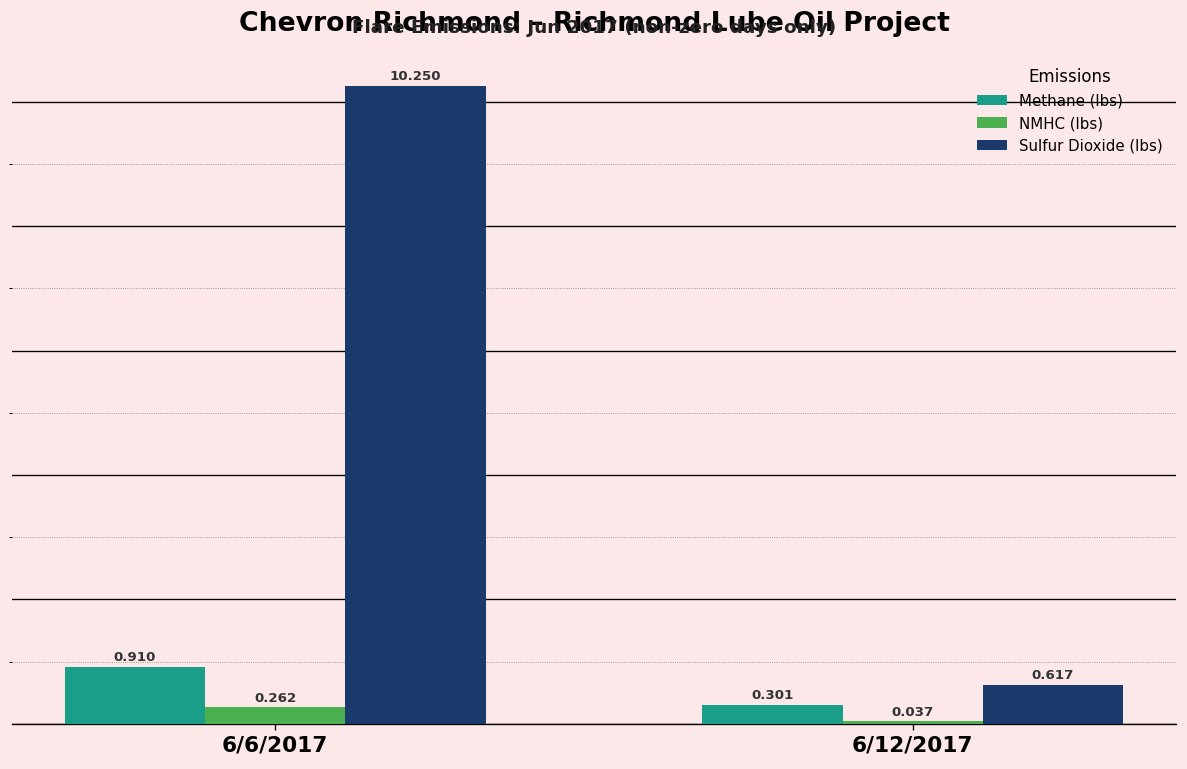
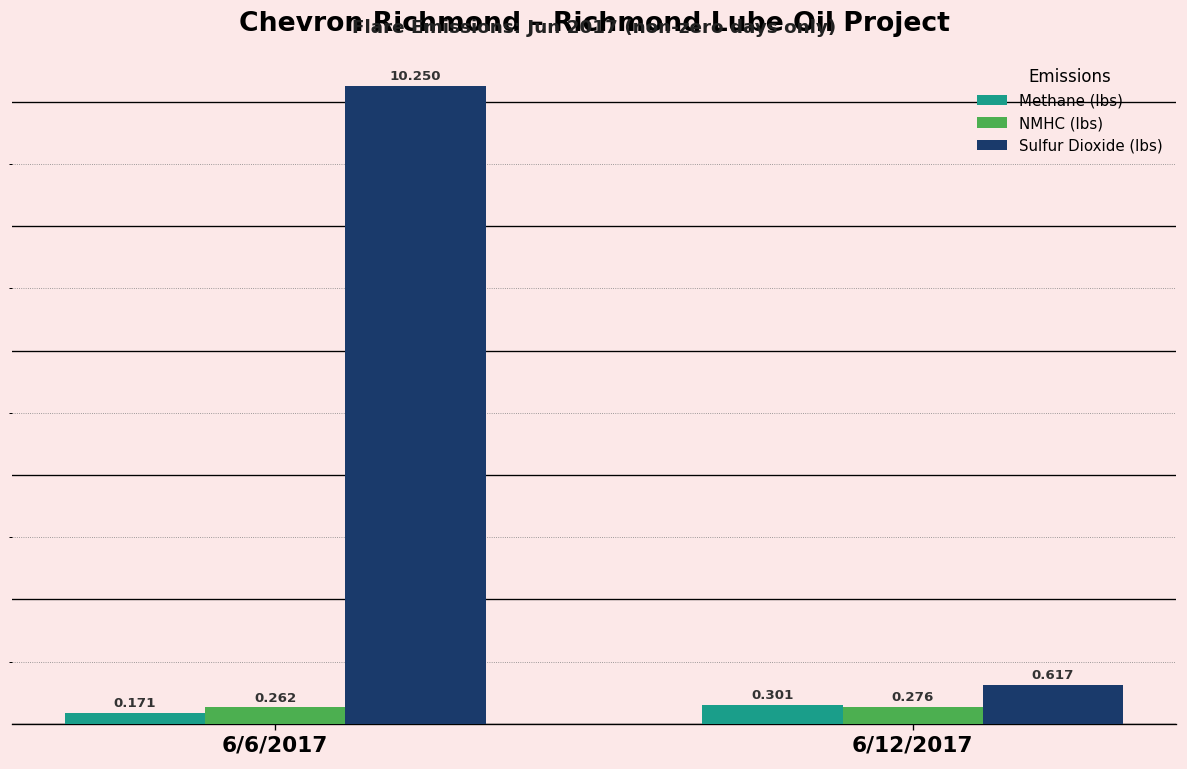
  {
    "Methane (lbs)": {
-     "6/6/2017": 0.910,
+     "6/6/2017": 0.171,
      "6/12/2017": 0.301
    },
    "NMHC (lbs)": {
      "6/6/2017": 0.262,
-     "6/12/2017": 0.037
+     "6/12/2017": 0.276
    },
    "Sulfur Dioxide (lbs)": {
      "6/6/2017": 10.250,
      "6/12/2017": 0.617
    }
  }
